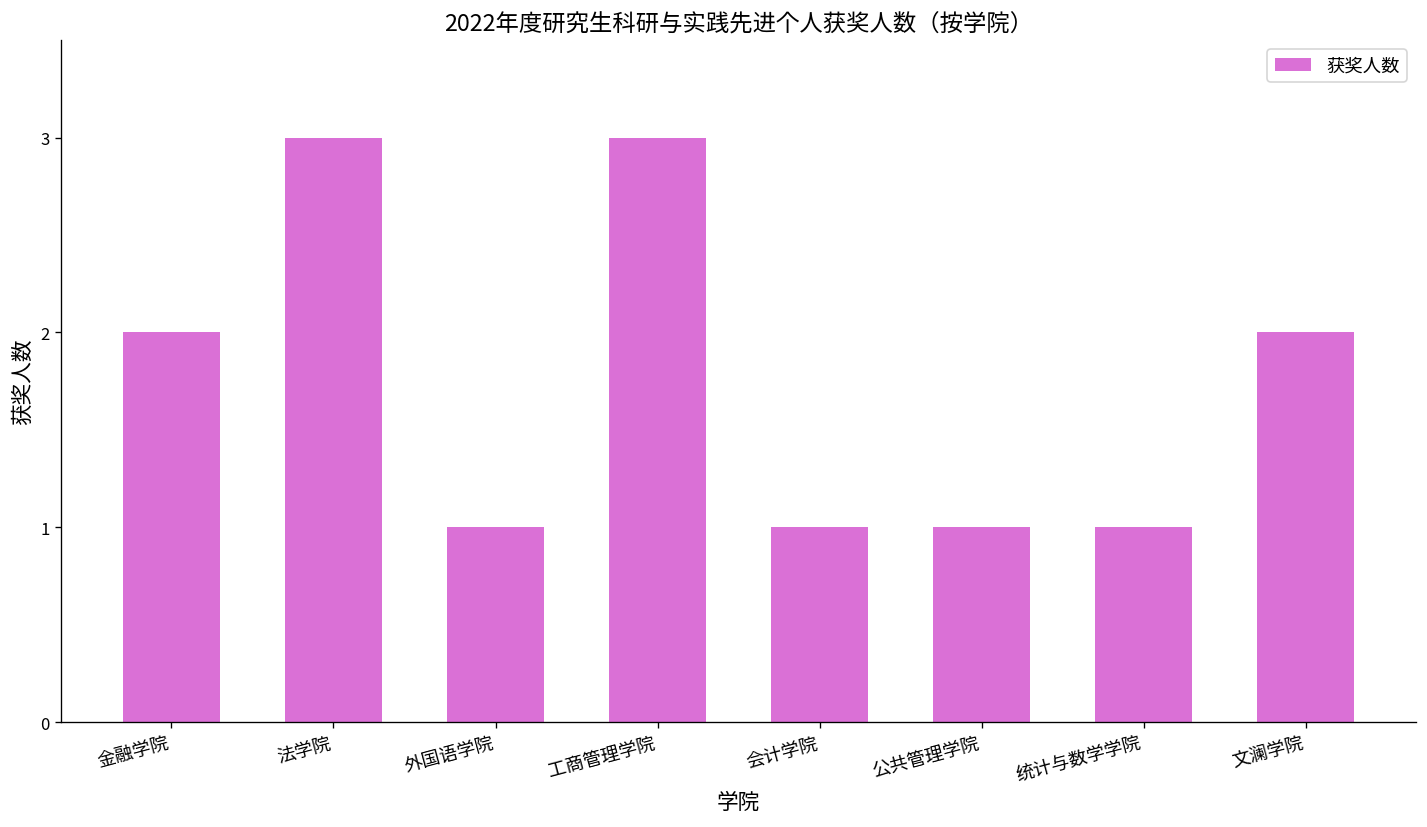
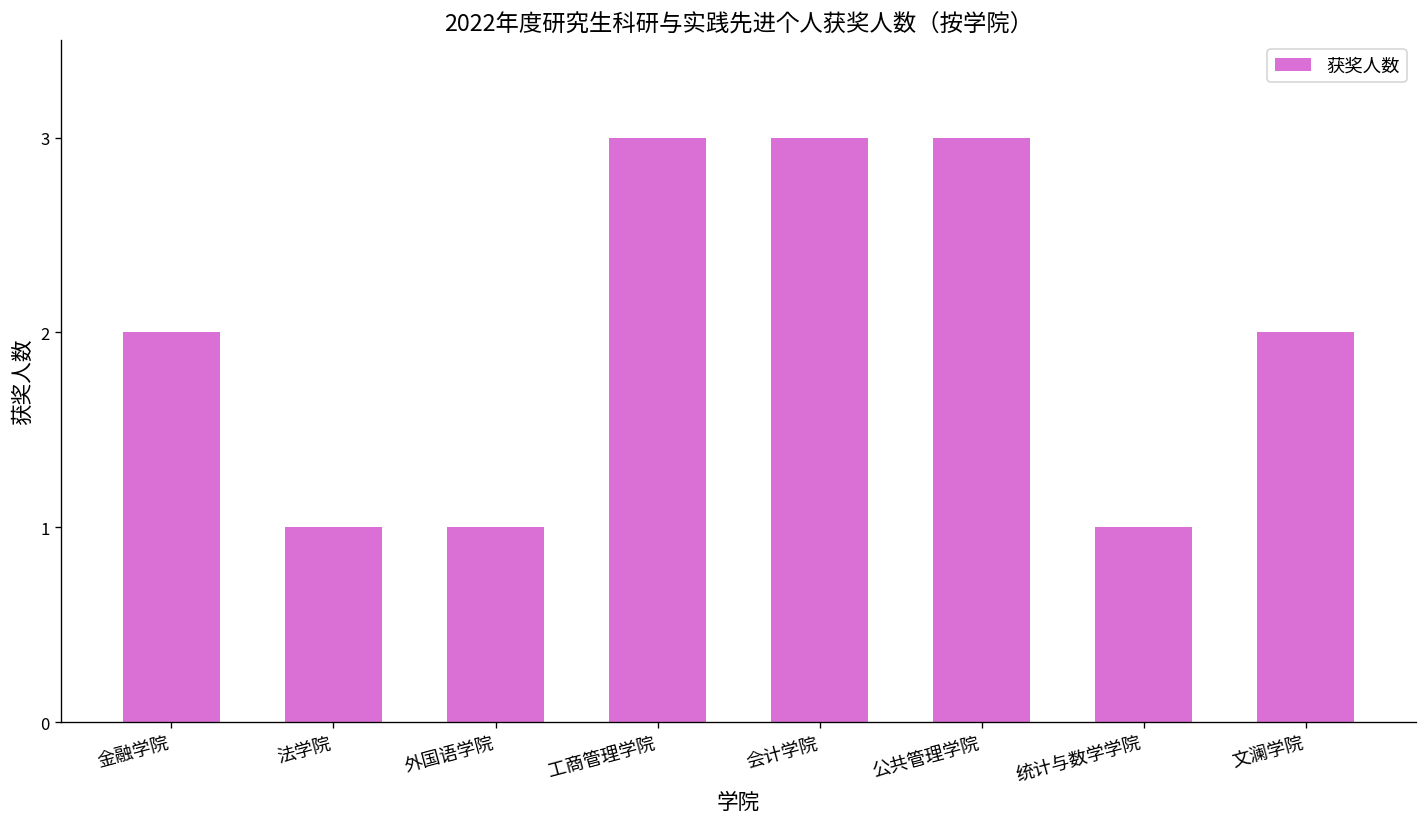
  {
    "金融学院": 2,
-   "法学院": 3,
+   "法学院": 1,
    "外国语学院": 1,
    "工商管理学院": 3,
-   "会计学院": 1,
-   "公共管理学院": 1,
+   "会计学院": 3,
+   "公共管理学院": 3,
    "统计与数学学院": 1,
    "文澜学院": 2
  }
